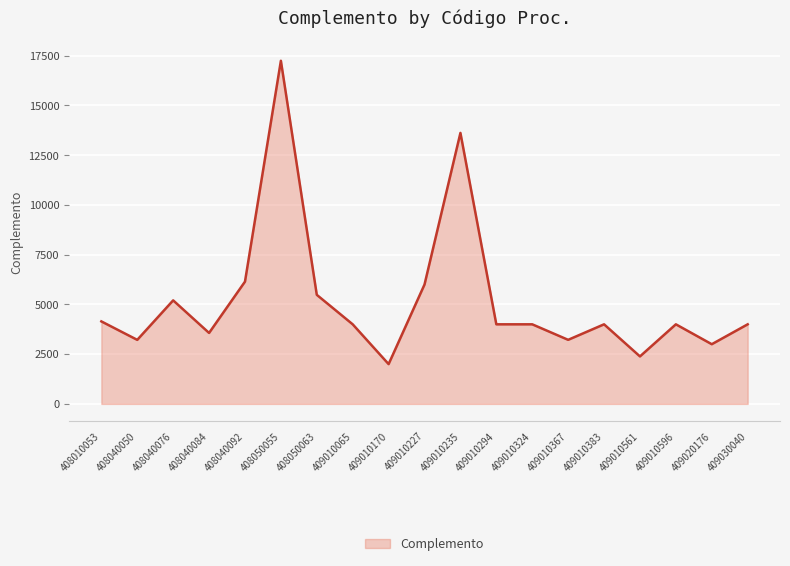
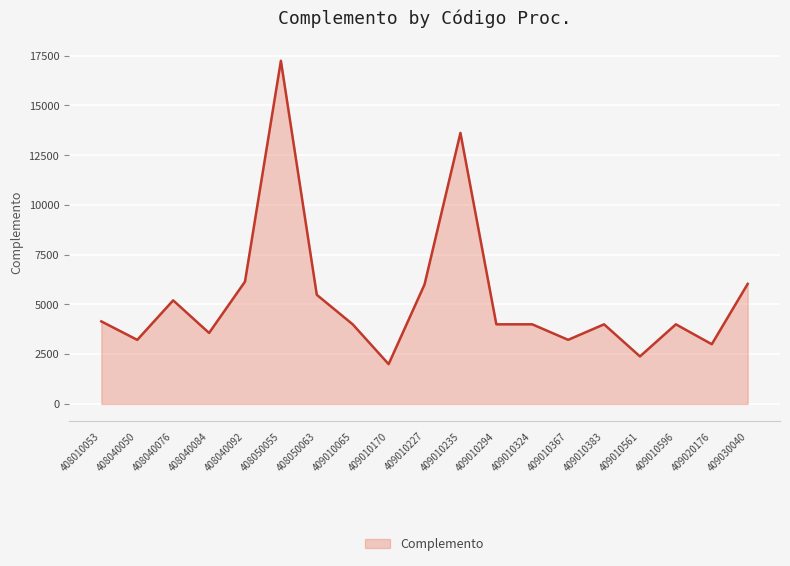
  {
    "408010053": 4100,
    "408040050": 3200,
    "408040076": 5200,
    "408040084": 3600,
    "408040092": 6100,
    "408050055": 17200,
    "408050063": 5500,
    "409010065": 4000,
    "409010170": 2000,
    "409010227": 6000,
    "409010235": 13600,
    "409010294": 4000,
    "409010324": 4000,
    "409010367": 3200,
    "409010383": 4000,
    "409010561": 2400,
    "409010596": 4000,
    "409020176": 3000,
-   "409030040": 4000
+   "409030040": 6000
  }
